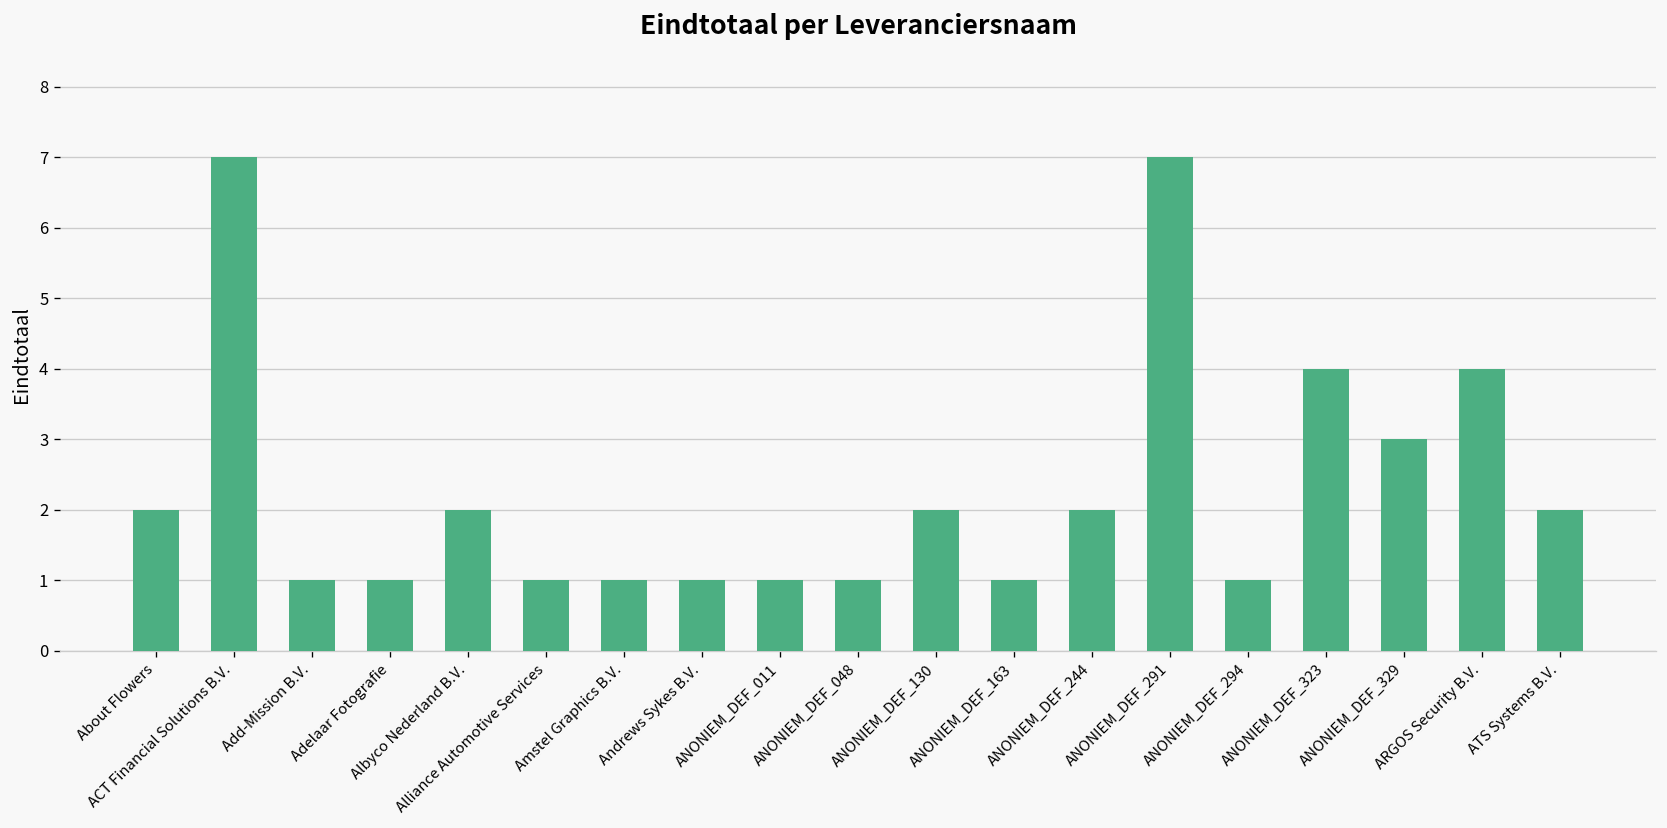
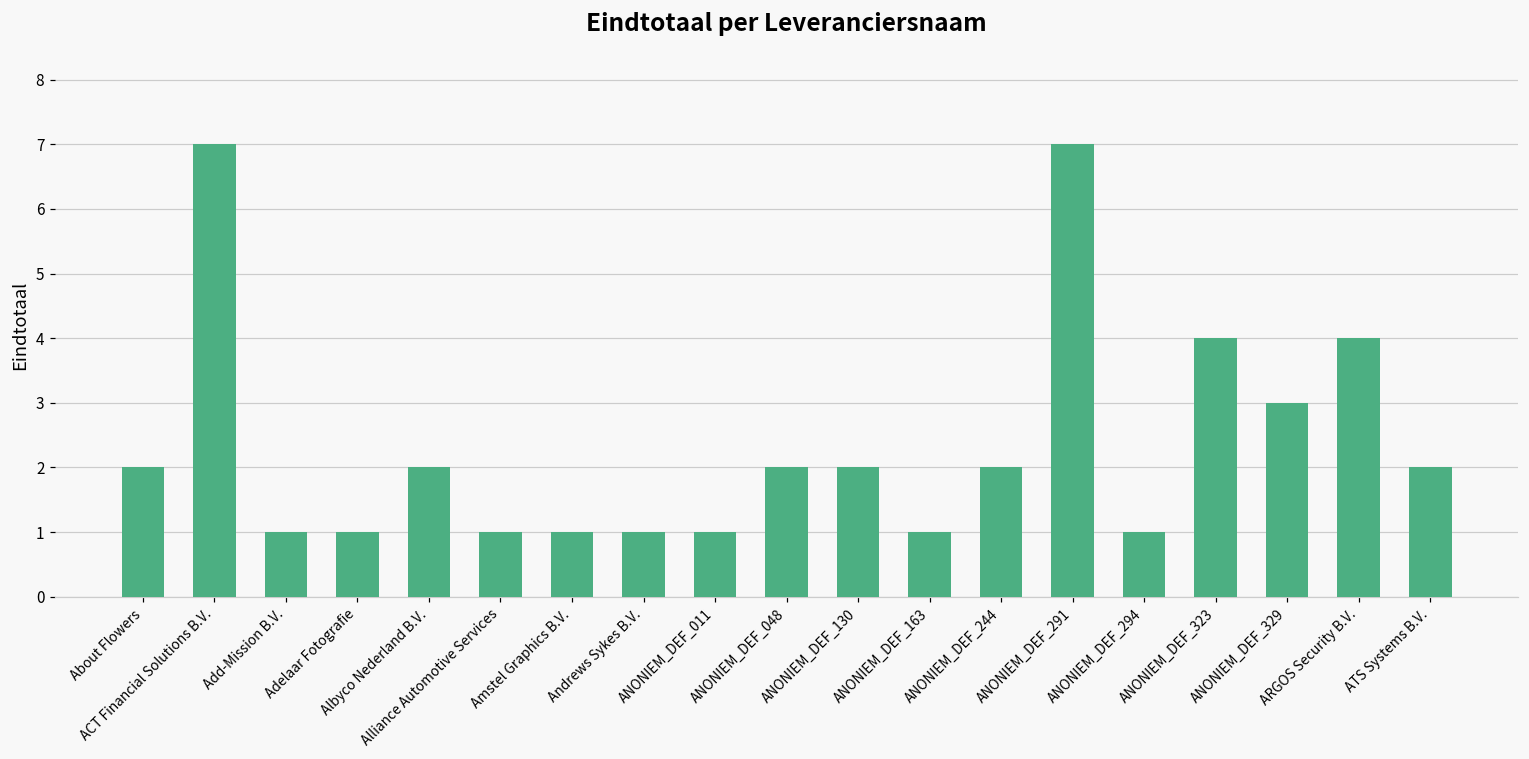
  {
    "About Flowers": 2,
    "ACT Financial Solutions B.V.": 7,
    "Add-Mission B.V.": 1,
    "Adelaar Fotografie": 1,
    "Albyco Nederland B.V.": 2,
    "Alliance Automotive Services": 1,
    "Amstel Graphics B.V.": 1,
    "Andrews Sykes B.V.": 1,
    "ANONIEM_DEF_011": 1,
-   "ANONIEM_DEF_048": 1,
+   "ANONIEM_DEF_048": 2,
    "ANONIEM_DEF_130": 2,
    "ANONIEM_DEF_163": 1,
    "ANONIEM_DEF_244": 2,
    "ANONIEM_DEF_291": 7,
    "ANONIEM_DEF_294": 1,
    "ANONIEM_DEF_323": 4,
    "ANONIEM_DEF_329": 3,
    "ARGOS Security B.V.": 4,
    "ATS Systems B.V.": 2
  }
